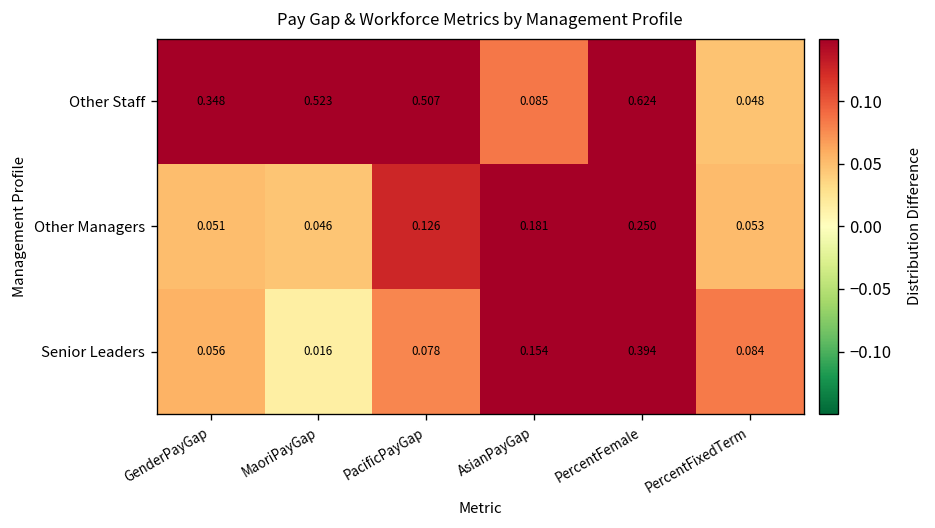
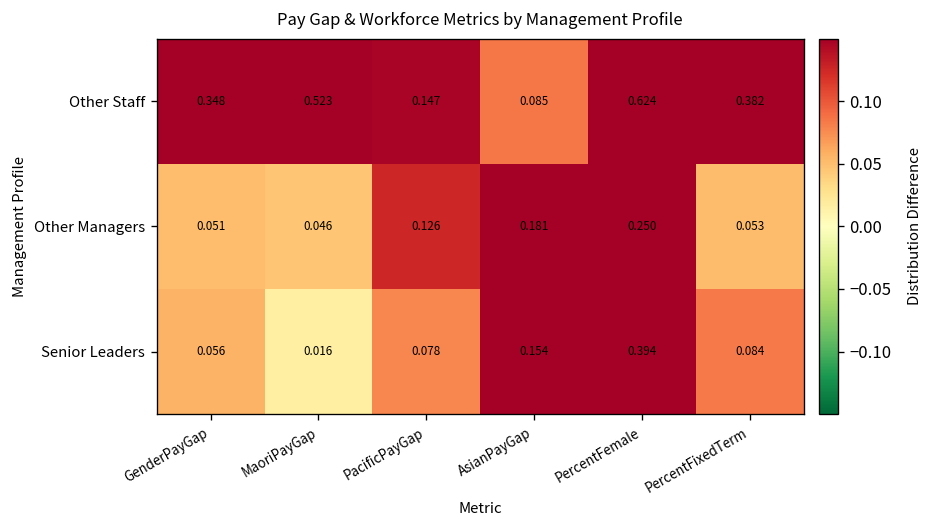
  {
    "Other Staff": {
      "GenderPayGap": 0.348,
      "MaoriPayGap": 0.523,
-     "PacificPayGap": 0.507,
+     "PacificPayGap": 0.147,
      "AsianPayGap": 0.085,
      "PercentFemale": 0.624,
-     "PercentFixedTerm": 0.048
+     "PercentFixedTerm": 0.382
    },
    "Other Managers": {
      "GenderPayGap": 0.051,
      "MaoriPayGap": 0.046,
      "PacificPayGap": 0.126,
      "AsianPayGap": 0.181,
      "PercentFemale": 0.250,
      "PercentFixedTerm": 0.053
    },
    "Senior Leaders": {
      "GenderPayGap": 0.056,
      "MaoriPayGap": 0.016,
      "PacificPayGap": 0.078,
      "AsianPayGap": 0.154,
      "PercentFemale": 0.394,
      "PercentFixedTerm": 0.084
    }
  }
